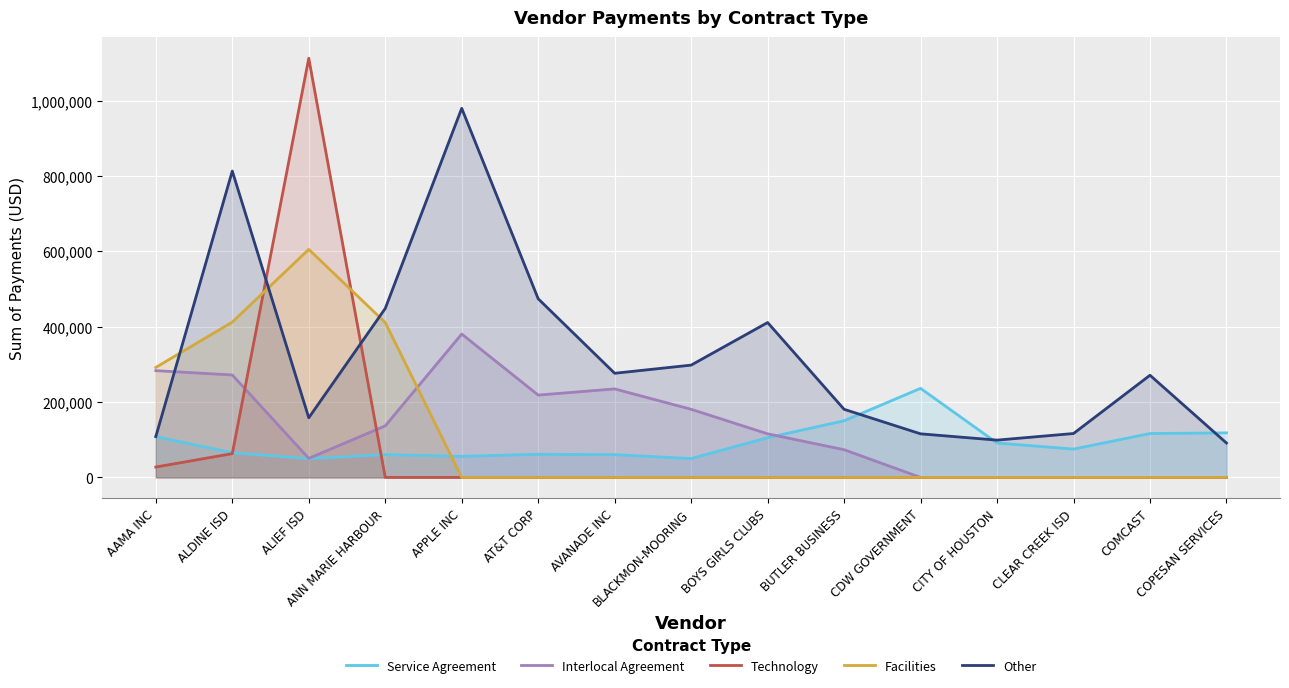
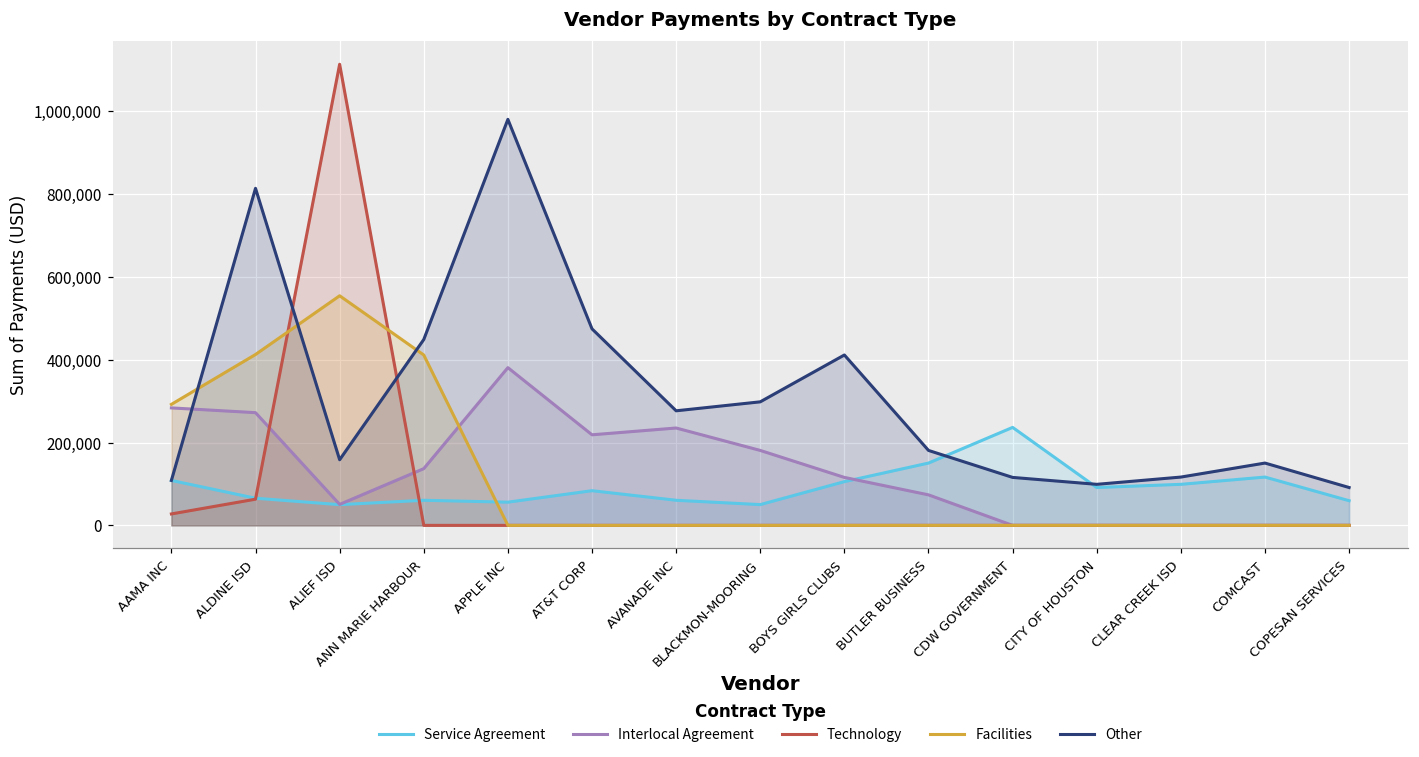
  {
    "Service Agreement": {
      "ANN MARIE HARBOUR": "60,000",
      "APPLE INC": "60,000",
-     "AT&T CORP": "60,000",
+     "AT&T CORP": "80,000",
      "AVANADE INC": "60,000",
      "BLACKMON-MOORING": "50,000",
      "BOYS GIRLS CLUBS": "110,000",
      "BUTLER BUSINESS": "150,000",
      "CDW GOVERNMENT": "240,000",
      "CITY OF HOUSTON": "90,000",
-     "CLEAR CREEK ISD": "80,000",
+     "CLEAR CREEK ISD": "100,000",
      "COMCAST": "120,000",
-     "COPESAN SERVICES": "120,000"
+     "COPESAN SERVICES": "60,000"
    },
    "Interlocal Agreement": {
      "AAMA INC": "280,000",
      "ALDINE ISD": "270,000",
      "ANN MARIE HARBOUR": "140,000",
      "APPLE INC": "380,000",
      "AT&T CORP": "220,000",
      "AVANADE INC": "240,000",
      "BLACKMON-MOORING": "180,000",
      "BOYS GIRLS CLUBS": "120,000",
      "BUTLER BUSINESS": "70,000"
    },
    "Technology": {
      "AAMA INC": "30,000",
      "ALIEF ISD": "1,110,000",
      "ANN MARIE HARBOUR": "0"
    },
    "Facilities": {
      "AAMA INC": "290,000",
      "ALDINE ISD": "410,000",
-     "ALIEF ISD": "610,000",
+     "ALIEF ISD": "550,000",
      "ANN MARIE HARBOUR": "410,000"
    },
    "Other": {
      "ALDINE ISD": "810,000",
      "ALIEF ISD": "160,000",
      "ANN MARIE HARBOUR": "450,000",
      "APPLE INC": "980,000",
      "AT&T CORP": "470,000",
      "AVANADE INC": "280,000",
      "BLACKMON-MOORING": "300,000",
      "BOYS GIRLS CLUBS": "410,000",
      "BUTLER BUSINESS": "180,000",
      "CDW GOVERNMENT": "120,000",
      "CITY OF HOUSTON": "100,000",
      "CLEAR CREEK ISD": "120,000",
-     "COMCAST": "270,000",
+     "COMCAST": "150,000",
      "COPESAN SERVICES": "90,000"
    }
  }
